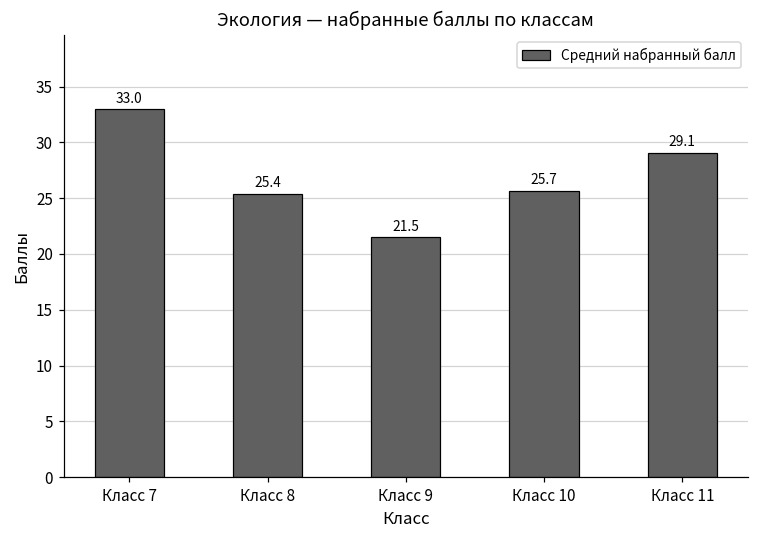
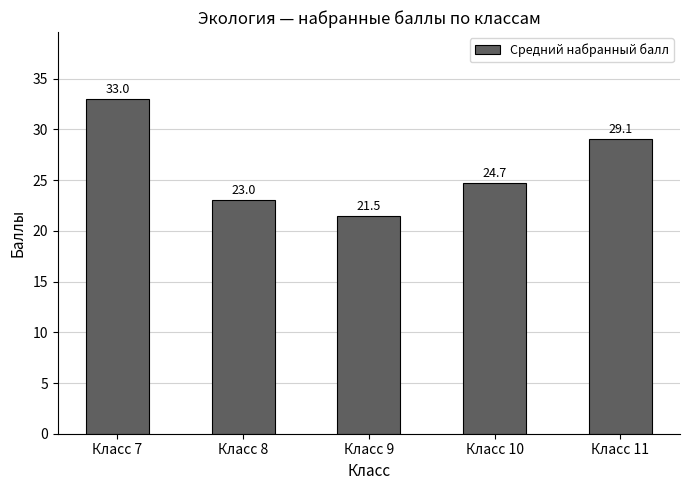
  {
    "Класс 7": 33.0,
-   "Класс 8": 25.4,
+   "Класс 8": 23.0,
    "Класс 9": 21.5,
-   "Класс 10": 25.7,
+   "Класс 10": 24.7,
    "Класс 11": 29.1
  }
